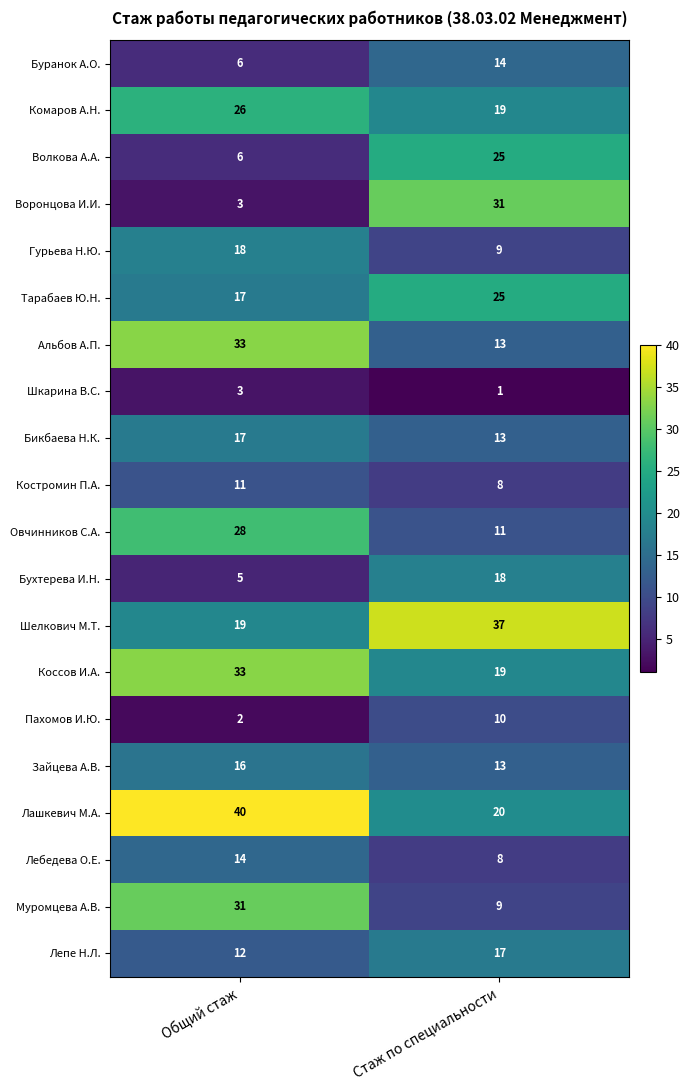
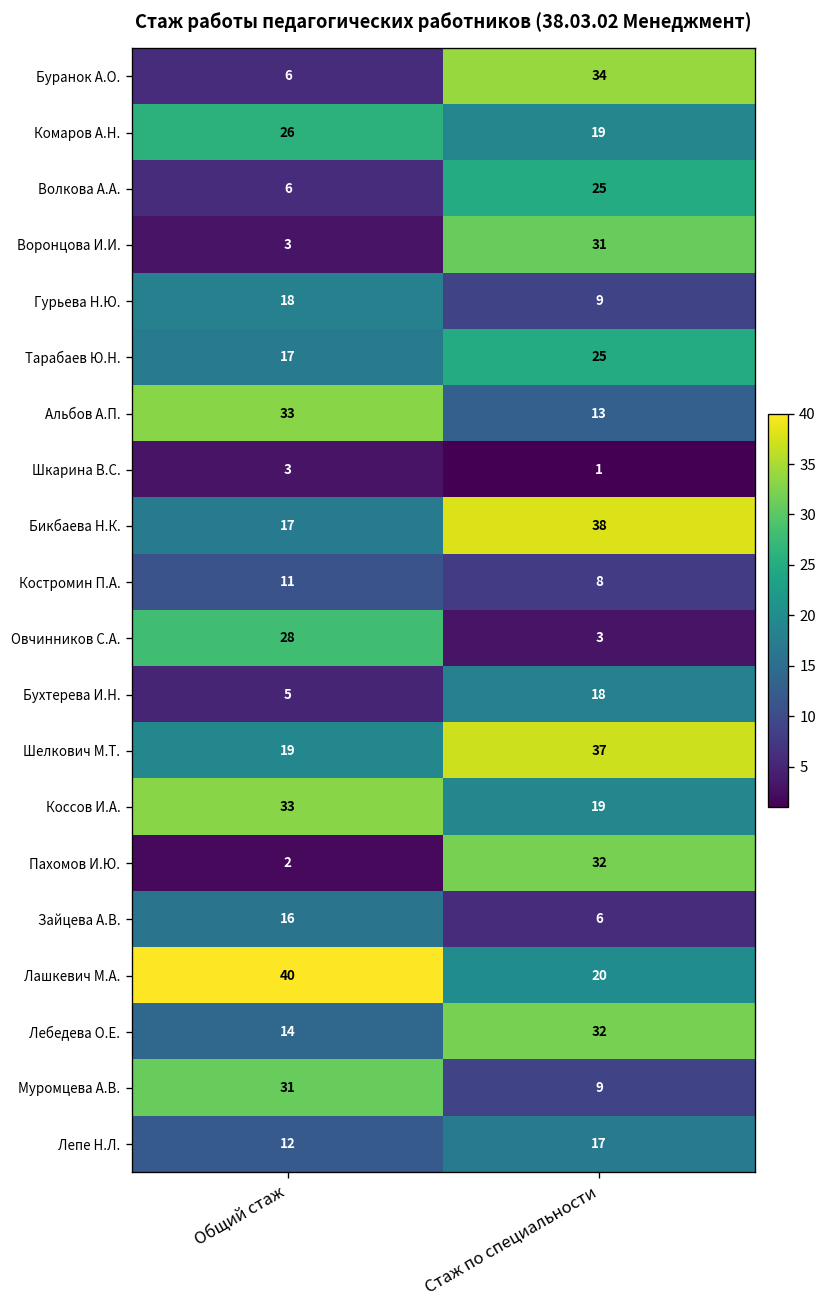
  {
    "Буранок А.О.": {
      "Общий стаж": 6,
-     "Стаж по специальности": 14
+     "Стаж по специальности": 34
    },
    "Комаров А.Н.": {
      "Общий стаж": 26,
      "Стаж по специальности": 19
    },
    "Волкова А.А.": {
      "Общий стаж": 6,
      "Стаж по специальности": 25
    },
    "Воронцова И.И.": {
      "Общий стаж": 3,
      "Стаж по специальности": 31
    },
    "Гурьева Н.Ю.": {
      "Общий стаж": 18,
      "Стаж по специальности": 9
    },
    "Тарабаев Ю.Н.": {
      "Общий стаж": 17,
      "Стаж по специальности": 25
    },
    "Альбов А.П.": {
      "Общий стаж": 33,
      "Стаж по специальности": 13
    },
    "Шкарина В.С.": {
      "Общий стаж": 3,
      "Стаж по специальности": 1
    },
    "Бикбаева Н.К.": {
      "Общий стаж": 17,
-     "Стаж по специальности": 13
+     "Стаж по специальности": 38
    },
    "Костромин П.А.": {
      "Общий стаж": 11,
      "Стаж по специальности": 8
    },
    "Овчинников С.А.": {
      "Общий стаж": 28,
-     "Стаж по специальности": 11
+     "Стаж по специальности": 3
    },
    "Бухтерева И.Н.": {
      "Общий стаж": 5,
      "Стаж по специальности": 18
    },
    "Шелкович М.Т.": {
      "Общий стаж": 19,
      "Стаж по специальности": 37
    },
    "Коссов И.А.": {
      "Общий стаж": 33,
      "Стаж по специальности": 19
    },
    "Пахомов И.Ю.": {
      "Общий стаж": 2,
-     "Стаж по специальности": 10
+     "Стаж по специальности": 32
    },
    "Зайцева А.В.": {
      "Общий стаж": 16,
-     "Стаж по специальности": 13
+     "Стаж по специальности": 6
    },
    "Лашкевич М.А.": {
      "Общий стаж": 40,
      "Стаж по специальности": 20
    },
    "Лебедева О.Е.": {
      "Общий стаж": 14,
-     "Стаж по специальности": 8
+     "Стаж по специальности": 32
    },
    "Муромцева А.В.": {
      "Общий стаж": 31,
      "Стаж по специальности": 9
    },
    "Лепе Н.Л.": {
      "Общий стаж": 12,
      "Стаж по специальности": 17
    }
  }
